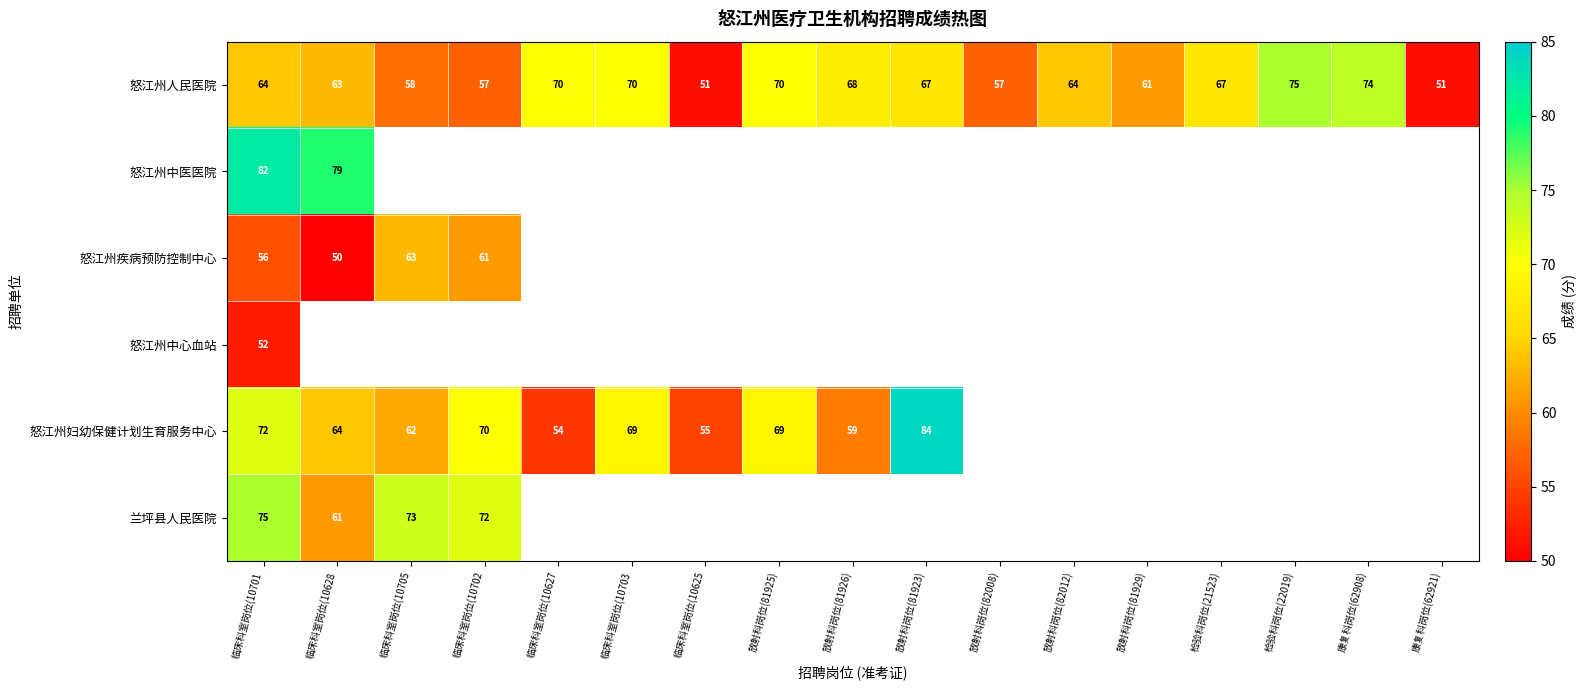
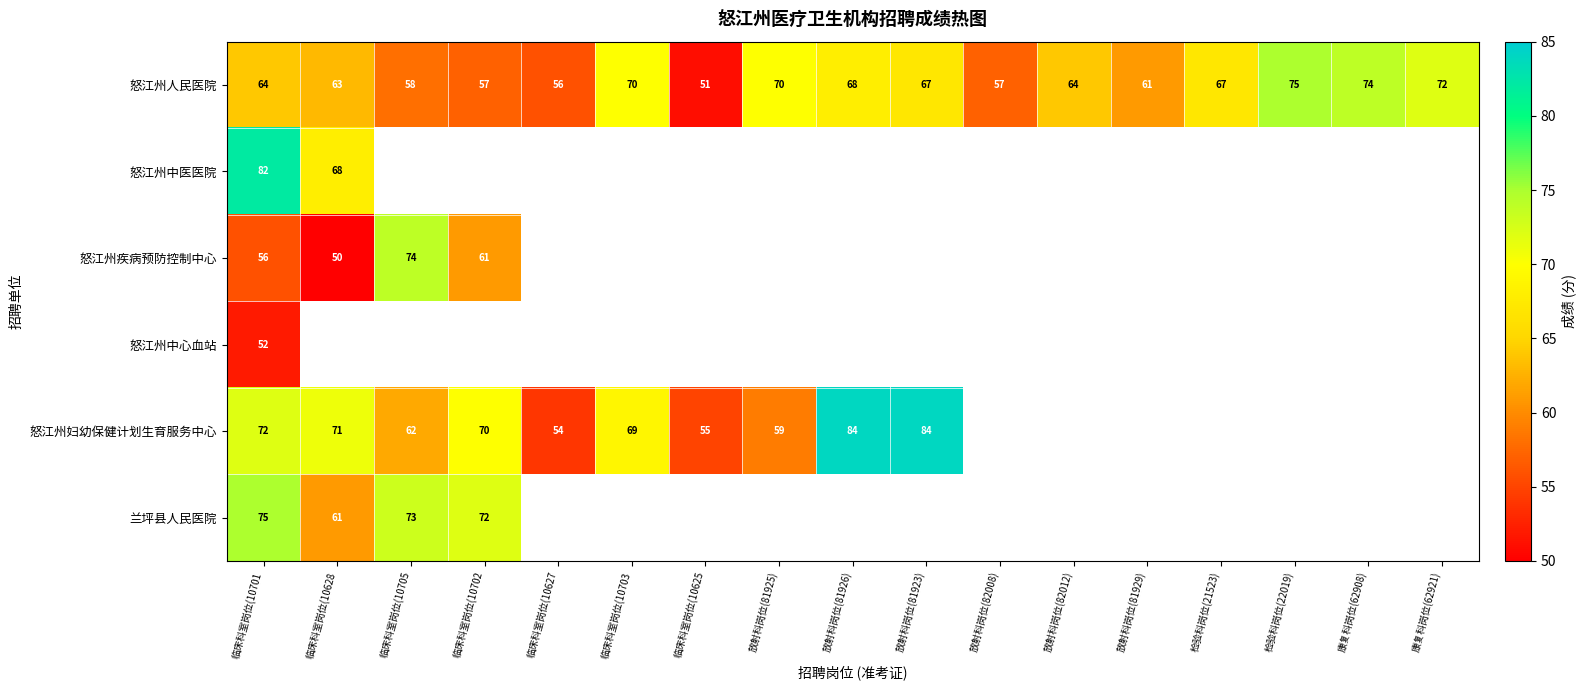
  {
    "怒江州人民医院": {
      "临床科室岗位(10701": 64,
      "临床科室岗位(10628": 63,
      "临床科室岗位(10705": 58,
      "临床科室岗位(10702": 57,
-     "临床科室岗位(10627": 70,
+     "临床科室岗位(10627": 56,
      "临床科室岗位(10703": 70,
      "临床科室岗位(10625": 51,
      "放射科岗位(81925)": 70,
      "放射科岗位(81926)": 68,
      "放射科岗位(81923)": 67,
      "放射科岗位(82008)": 57,
      "放射科岗位(82012)": 64,
      "放射科岗位(81929)": 61,
      "检验科岗位(21523)": 67,
      "检验科岗位(22019)": 75,
      "康复科岗位(62908)": 74,
-     "康复科岗位(62921)": 51
+     "康复科岗位(62921)": 72
    },
    "怒江州中医医院": {
      "临床科室岗位(10701": 82,
-     "临床科室岗位(10628": 79
+     "临床科室岗位(10628": 68
    },
    "怒江州疾病预防控制中心": {
      "临床科室岗位(10701": 56,
      "临床科室岗位(10628": 50,
-     "临床科室岗位(10705": 63,
+     "临床科室岗位(10705": 74,
      "临床科室岗位(10702": 61
    },
    "怒江州中心血站": {
      "临床科室岗位(10701": 52
    },
    "怒江州妇幼保健计划生育服务中心": {
      "临床科室岗位(10701": 72,
-     "临床科室岗位(10628": 64,
+     "临床科室岗位(10628": 71,
      "临床科室岗位(10705": 62,
      "临床科室岗位(10702": 70,
      "临床科室岗位(10627": 54,
      "临床科室岗位(10703": 69,
      "临床科室岗位(10625": 55,
-     "放射科岗位(81925)": 69,
-     "放射科岗位(81926)": 59,
+     "放射科岗位(81925)": 59,
+     "放射科岗位(81926)": 84,
      "放射科岗位(81923)": 84
    },
    "兰坪县人民医院": {
      "临床科室岗位(10701": 75,
      "临床科室岗位(10628": 61,
      "临床科室岗位(10705": 73,
      "临床科室岗位(10702": 72
    }
  }
